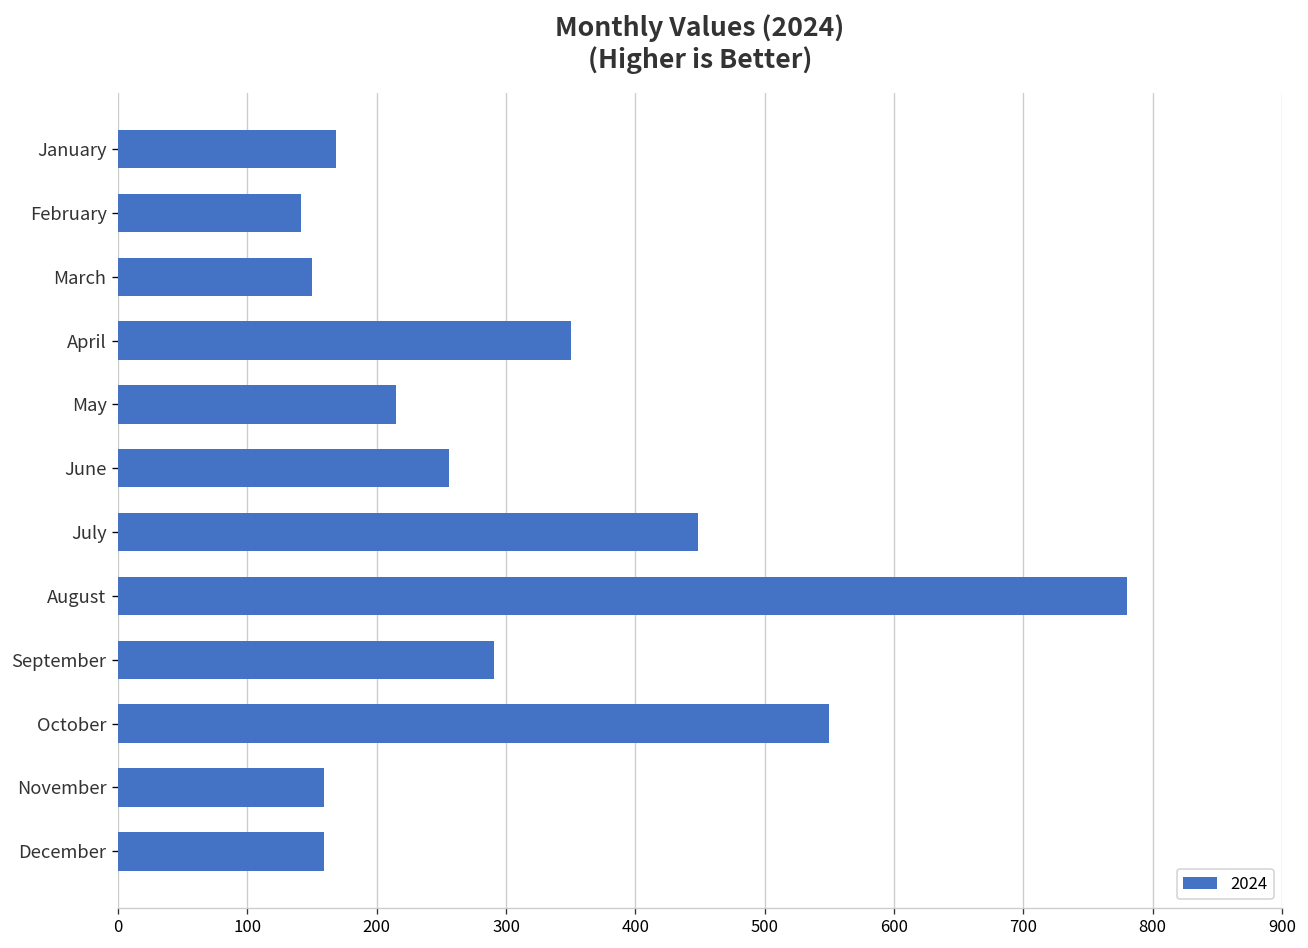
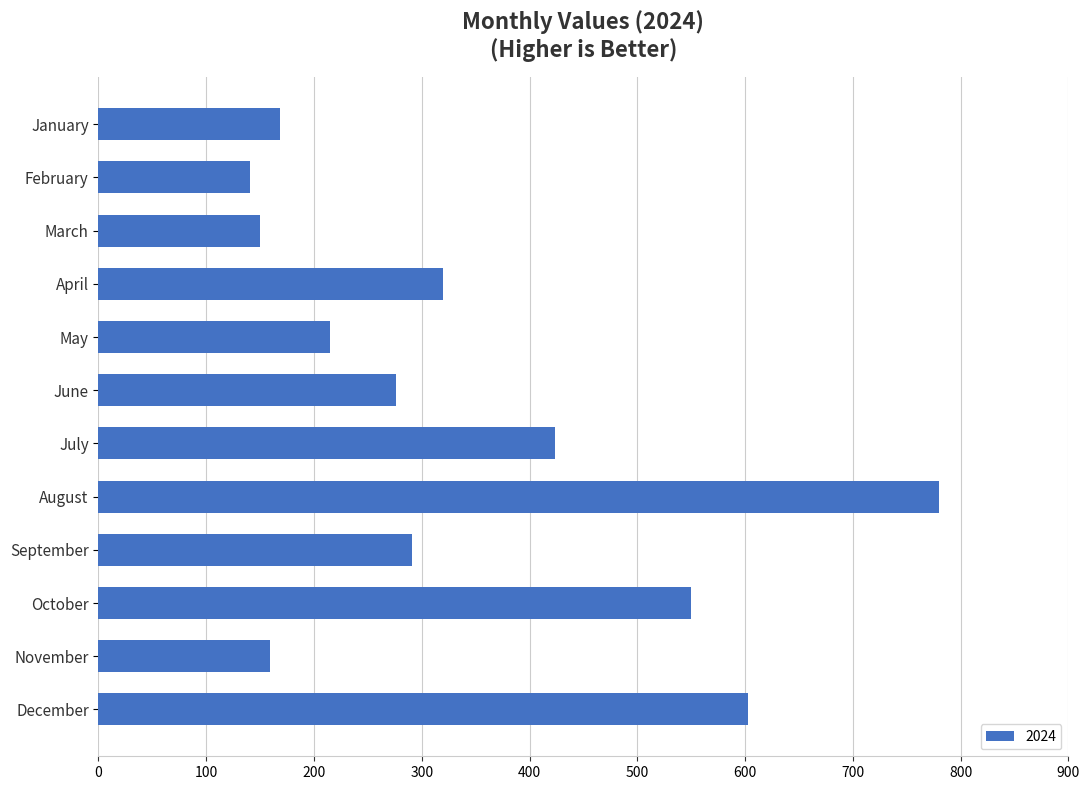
  {
    "January": 169,
    "February": 141,
    "March": 150,
-   "April": 350,
+   "April": 320,
    "May": 215,
-   "June": 256,
-   "July": 448,
+   "June": 277,
+   "July": 424,
    "August": 780,
    "September": 291,
    "October": 550,
    "November": 159,
-   "December": 159
+   "December": 603
  }
